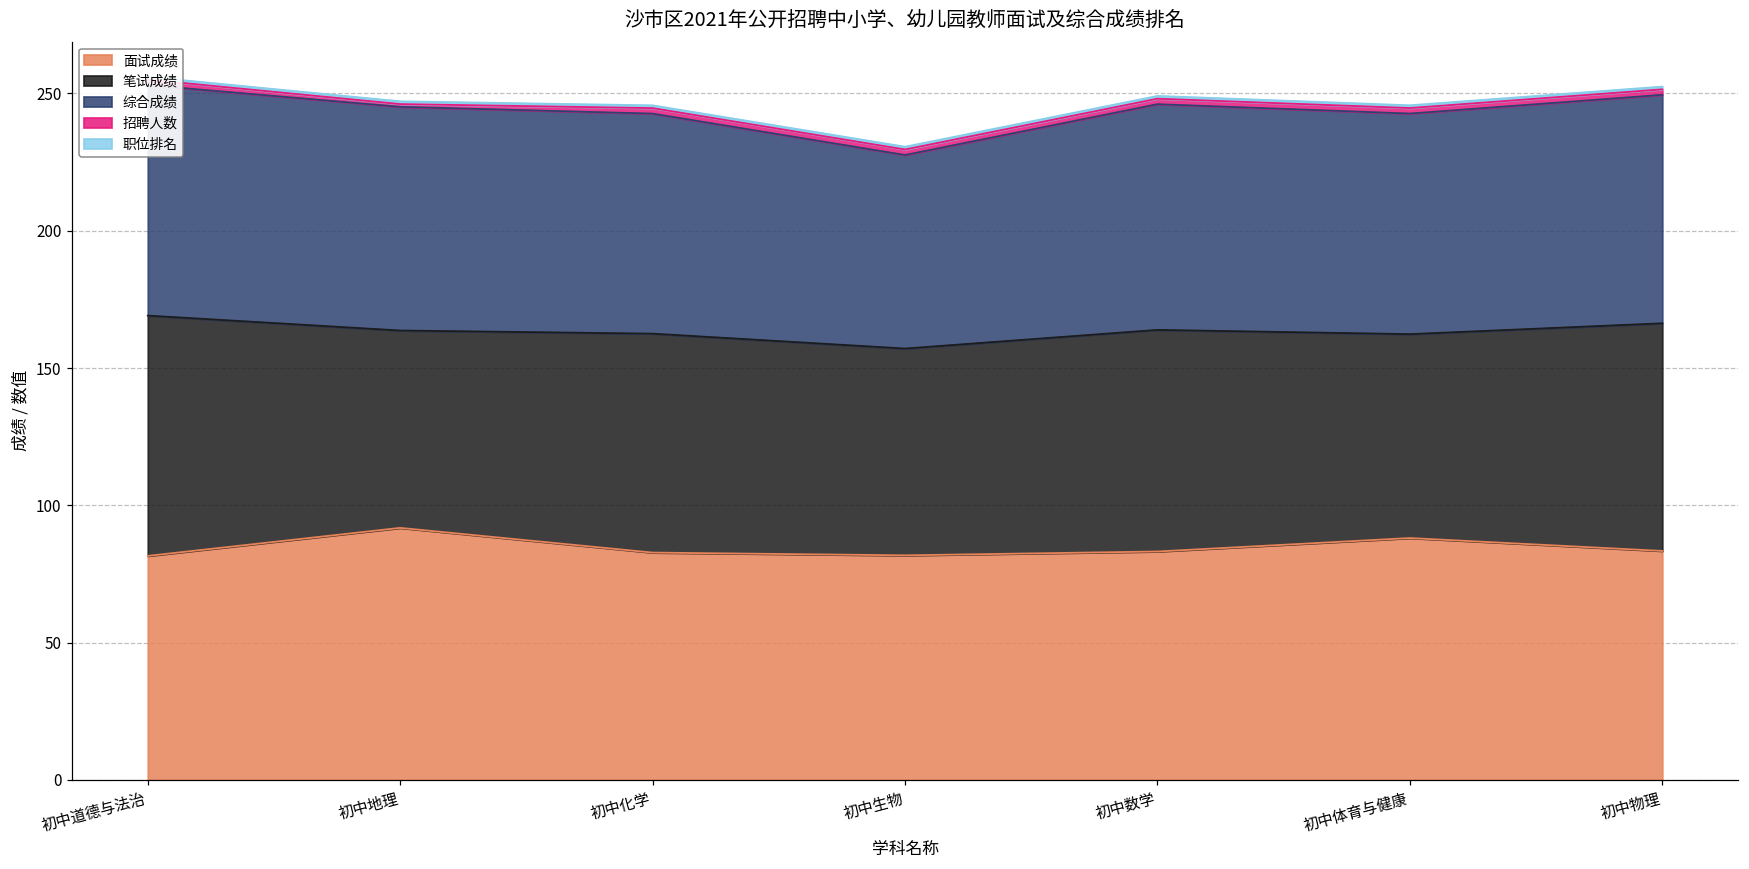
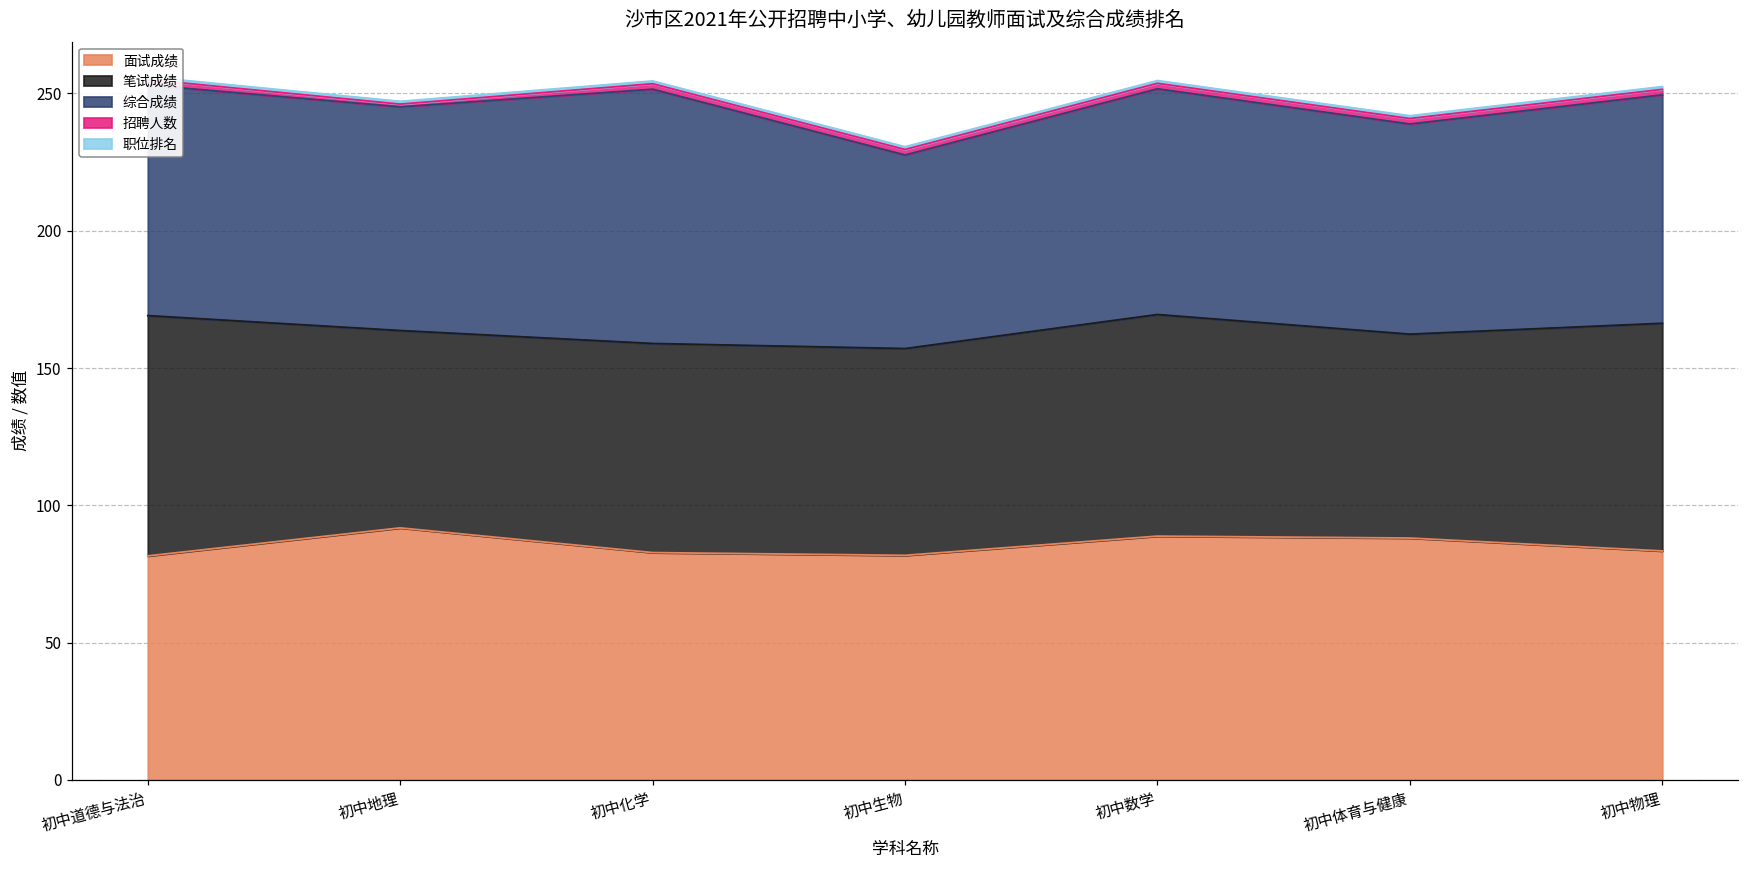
  {
    "面试成绩": {
      "初中道德与法治": 82,
      "初中地理": 92,
      "初中化学": 83,
      "初中生物": 82,
-     "初中数学": 83,
+     "初中数学": 89,
      "初中体育与健康": 88,
      "初中物理": 83
    },
    "笔试成绩": {
      "初中道德与法治": 88,
      "初中地理": 72,
-     "初中化学": 80,
+     "初中化学": 76,
      "初中生物": 75,
      "初中数学": 81,
      "初中体育与健康": 74,
      "初中物理": 83
    },
    "综合成绩": {
-     "初中化学": 80,
+     "初中化学": 93,
      "初中生物": 71,
      "初中数学": 82,
-     "初中体育与健康": 80,
+     "初中体育与健康": 77,
      "初中物理": 83
    }
  }
